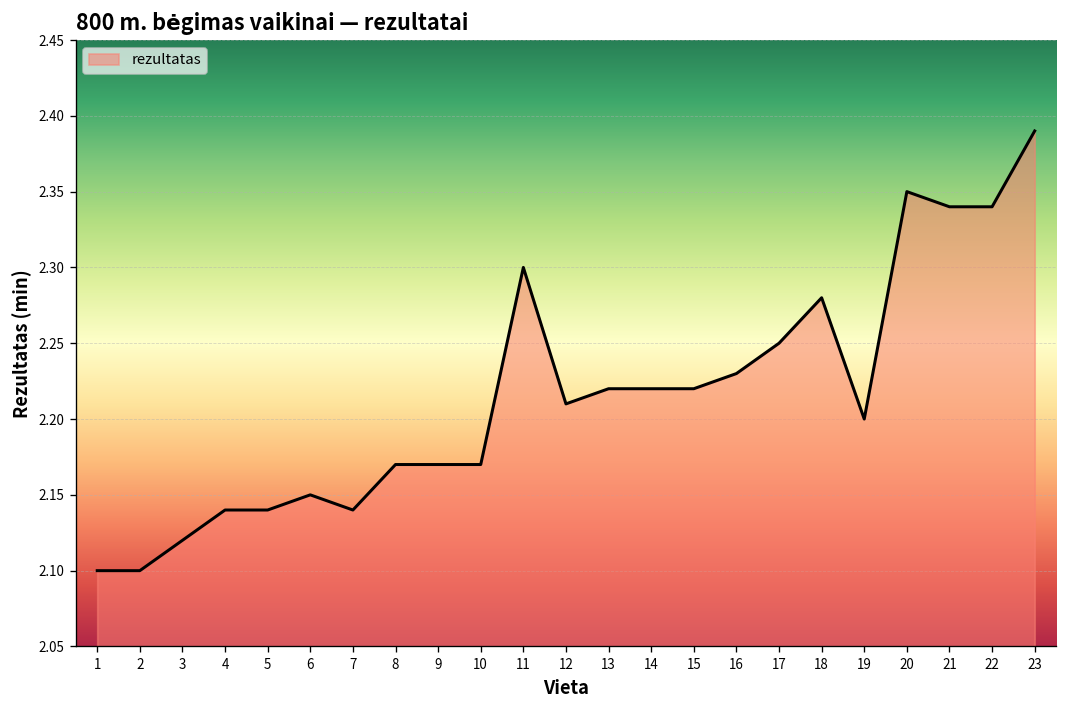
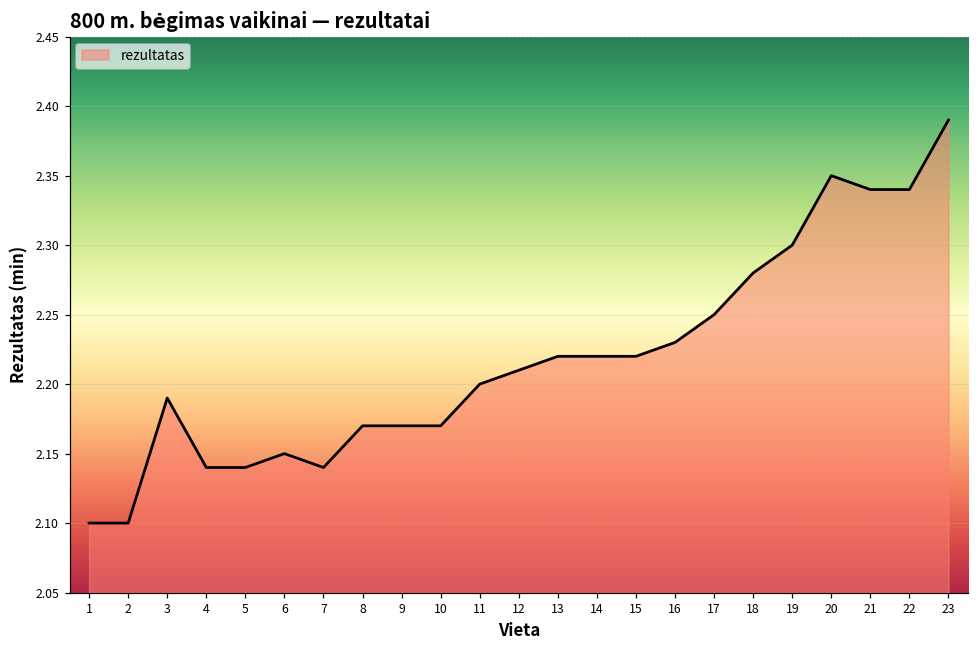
  {
    "1": 2.10,
    "2": 2.10,
-   "3": 2.12,
+   "3": 2.19,
    "4": 2.14,
    "5": 2.14,
    "6": 2.15,
    "7": 2.14,
    "8": 2.17,
    "9": 2.17,
    "10": 2.17,
-   "11": 2.3,
+   "11": 2.2,
    "12": 2.21,
    "13": 2.22,
    "14": 2.22,
    "15": 2.22,
    "16": 2.23,
    "17": 2.25,
    "18": 2.28,
-   "19": 2.2,
+   "19": 2.3,
    "20": 2.35,
    "21": 2.34,
    "22": 2.34,
    "23": 2.39
  }
